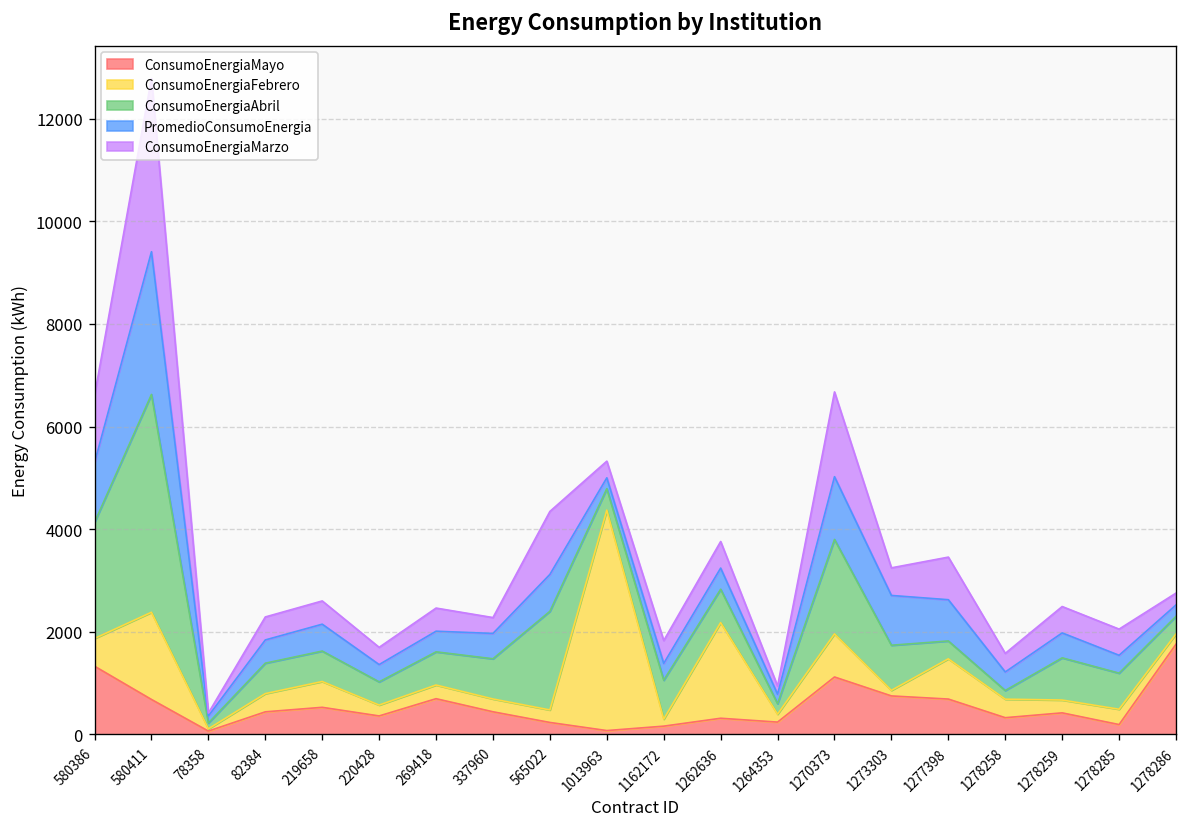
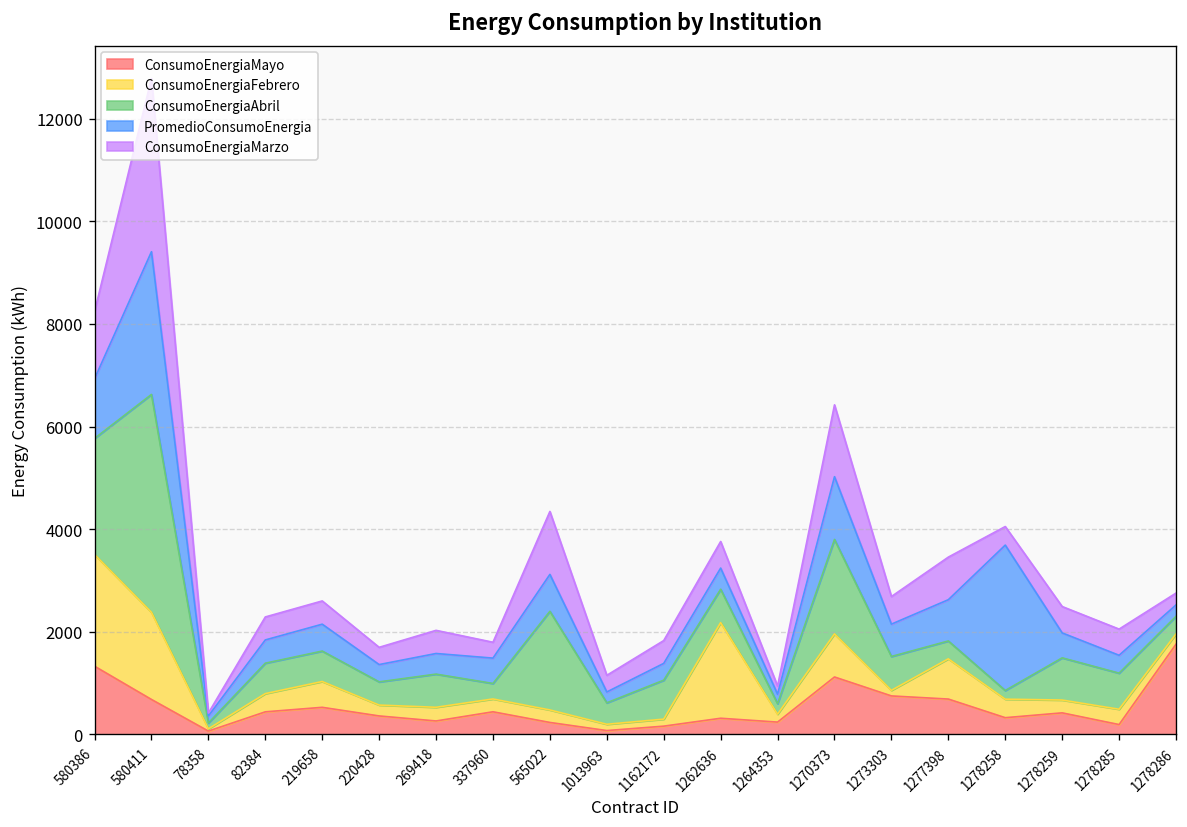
  {
    "ConsumoEnergiaMayo": {
      "580386": 1300,
      "580411": 700,
      "82384": 400,
      "219658": 500,
      "220428": 400,
-     "269418": 700,
+     "269418": 300,
      "337960": 400,
      "565022": 200,
      "1013963": 100,
      "1162172": 200,
      "1262636": 300,
      "1264353": 200,
      "1270373": 1100,
      "1273303": 800,
      "1277398": 700,
      "1278258": 300,
      "1278259": 400,
      "1278285": 200,
      "1278286": 1800
    },
    "ConsumoEnergiaFebrero": {
-     "580386": 500,
+     "580386": 2200,
      "580411": 1700,
      "82384": 400,
      "219658": 500,
      "220428": 200,
      "269418": 300,
      "337960": 300,
      "565022": 200,
-     "1013963": 4300,
+     "1013963": 100,
      "1162172": 100,
      "1262636": 1900,
      "1264353": 200,
      "1270373": 800,
      "1273303": 100,
      "1277398": 800,
      "1278258": 400,
      "1278259": 300,
      "1278285": 300,
      "1278286": 200
    },
    "ConsumoEnergiaAbril": {
      "580386": 2300,
      "580411": 4200,
      "78358": 100,
      "82384": 600,
      "219658": 600,
      "220428": 500,
      "269418": 600,
-     "337960": 800,
+     "337960": 300,
      "565022": 1900,
      "1013963": 400,
      "1162172": 800,
      "1262636": 700,
      "1264353": 200,
      "1270373": 1800,
-     "1273303": 900,
+     "1273303": 700,
      "1277398": 300,
      "1278258": 200,
      "1278259": 800,
      "1278285": 700,
      "1278286": 300
    },
    "PromedioConsumoEnergia": {
      "580386": 1200,
      "580411": 2800,
      "82384": 500,
      "219658": 500,
      "220428": 300,
      "269418": 400,
      "337960": 500,
      "565022": 700,
      "1013963": 200,
      "1162172": 300,
      "1262636": 400,
      "1264353": 200,
      "1270373": 1200,
-     "1273303": 1000,
+     "1273303": 600,
      "1277398": 800,
-     "1278258": 400,
+     "1278258": 2800,
      "1278259": 500,
      "1278285": 300,
      "1278286": 200
    },
    "ConsumoEnergiaMarzo": {
      "580386": 1300,
      "82384": 400,
      "219658": 500,
      "220428": 300,
      "269418": 500,
      "337960": 300,
      "565022": 1200,
      "1013963": 300,
      "1162172": 400,
      "1262636": 500,
      "1264353": 200,
-     "1270373": 1700,
+     "1270373": 1400,
      "1273303": 500,
      "1277398": 800,
      "1278258": 400,
      "1278259": 500,
      "1278285": 500,
      "1278286": 200
    }
  }
